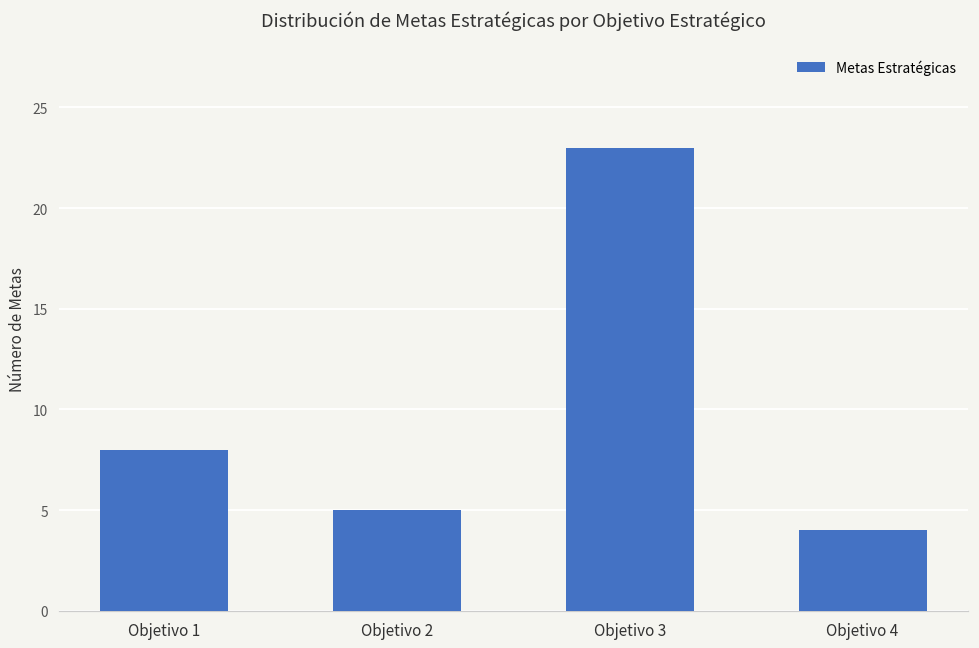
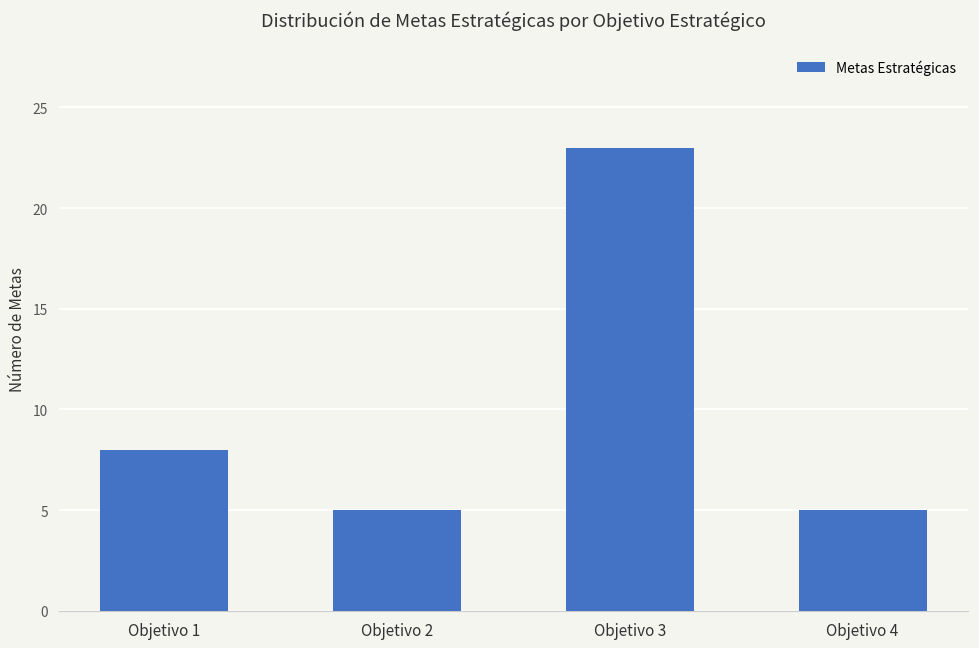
  {
    "Objetivo 1": 8,
    "Objetivo 2": 5,
    "Objetivo 3": 23,
-   "Objetivo 4": 4
+   "Objetivo 4": 5
  }
